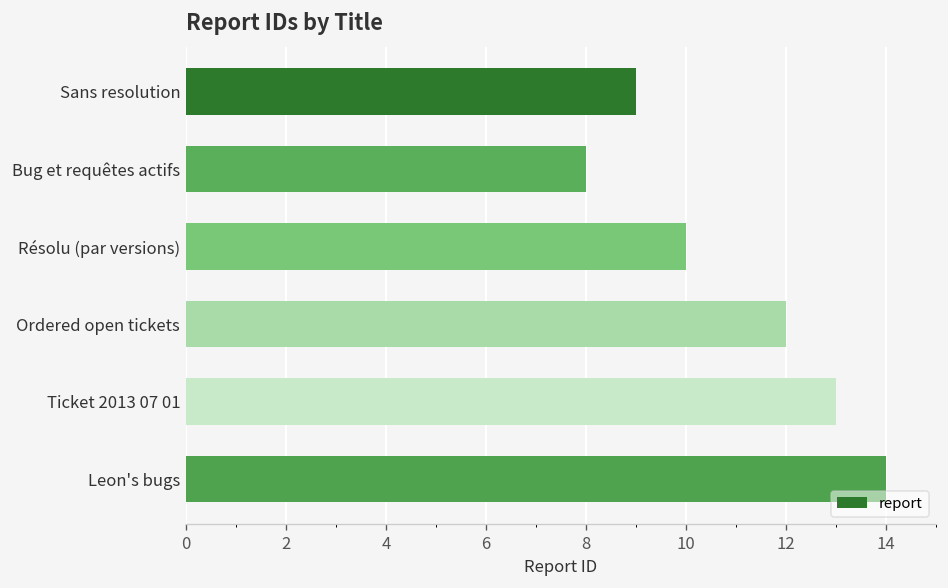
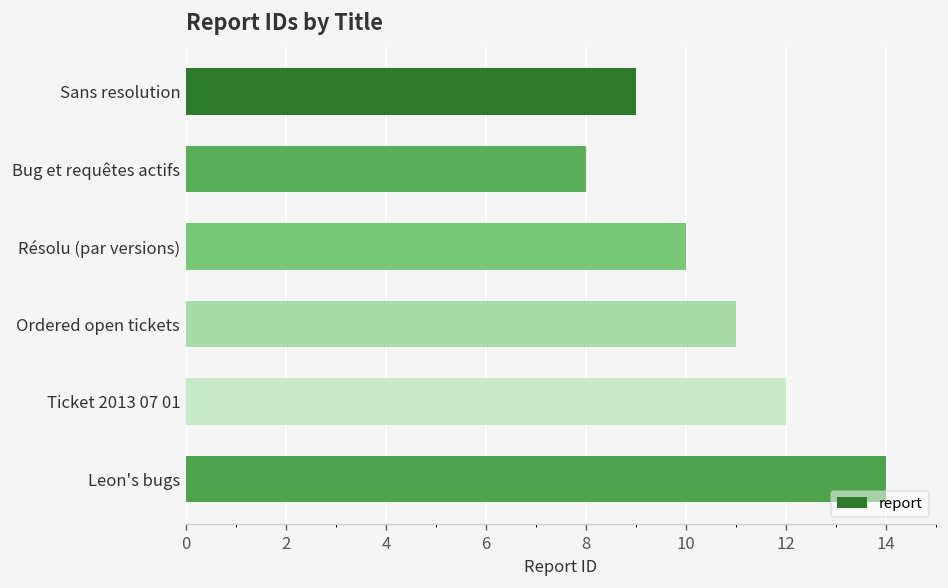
  {
    "Sans resolution": 9,
    "Bug et requêtes actifs": 8,
    "Résolu (par versions)": 10,
-   "Ordered open tickets": 12,
-   "Ticket 2013 07 01": 13,
+   "Ordered open tickets": 11,
+   "Ticket 2013 07 01": 12,
    "Leon's bugs": 14
  }
